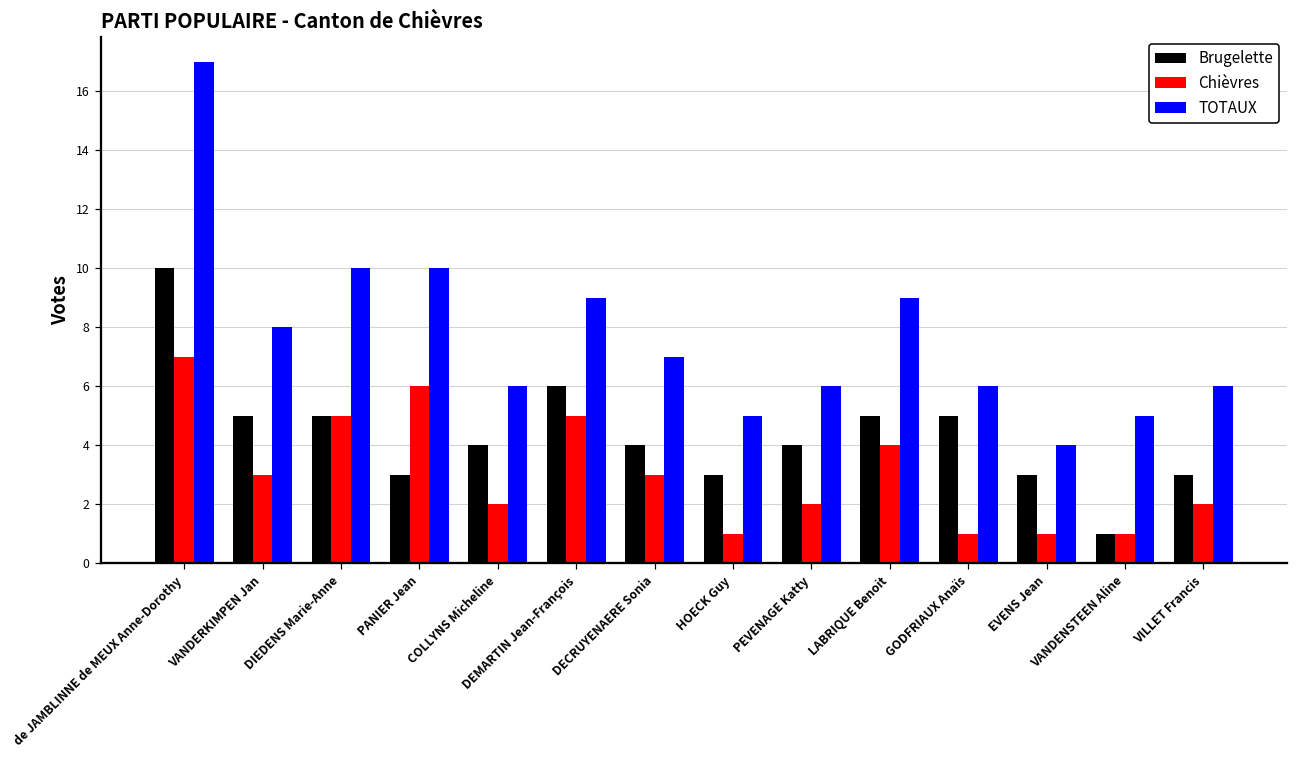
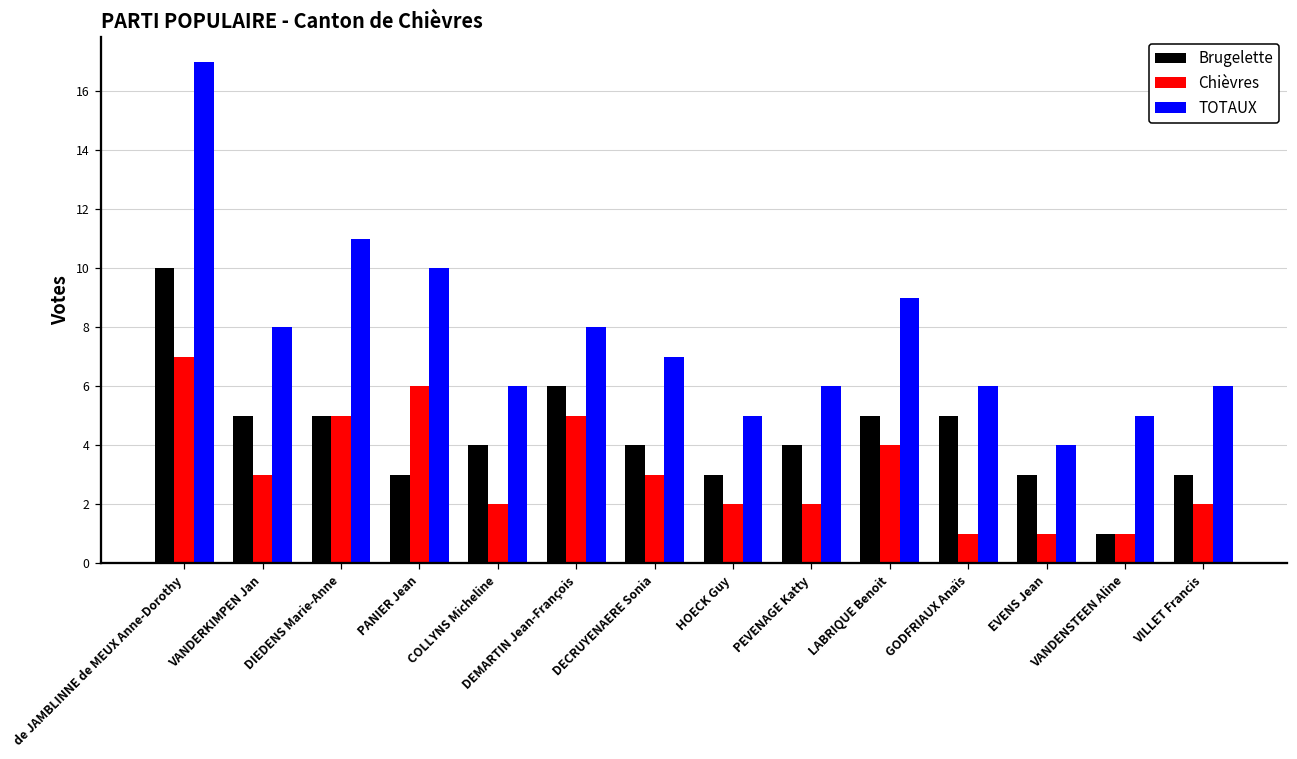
  {
    "Brugelette": {
      "de JAMBLINNE de MEUX Anne-Dorothy": 10,
      "VANDERKIMPEN Jan": 5,
      "DIEDENS Marie-Anne": 5,
      "PANIER Jean": 3,
      "COLLYNS Micheline": 4,
      "DEMARTIN Jean-François": 6,
      "DECRUYENAERE Sonia": 4,
      "HOECK Guy": 3,
      "PEVENAGE Katty": 4,
      "LABRIQUE Benoit": 5,
      "GODFRIAUX Anaïs": 5,
      "EVENS Jean": 3,
      "VANDENSTEEN Aline": 1,
      "VILLET Francis": 3
    },
    "Chièvres": {
      "de JAMBLINNE de MEUX Anne-Dorothy": 7,
      "VANDERKIMPEN Jan": 3,
      "DIEDENS Marie-Anne": 5,
      "PANIER Jean": 6,
      "COLLYNS Micheline": 2,
      "DEMARTIN Jean-François": 5,
      "DECRUYENAERE Sonia": 3,
-     "HOECK Guy": 1,
+     "HOECK Guy": 2,
      "PEVENAGE Katty": 2,
      "LABRIQUE Benoit": 4,
      "GODFRIAUX Anaïs": 1,
      "EVENS Jean": 1,
      "VANDENSTEEN Aline": 1,
      "VILLET Francis": 2
    },
    "TOTAUX": {
      "de JAMBLINNE de MEUX Anne-Dorothy": 17,
      "VANDERKIMPEN Jan": 8,
-     "DIEDENS Marie-Anne": 10,
+     "DIEDENS Marie-Anne": 11,
      "PANIER Jean": 10,
      "COLLYNS Micheline": 6,
-     "DEMARTIN Jean-François": 9,
+     "DEMARTIN Jean-François": 8,
      "DECRUYENAERE Sonia": 7,
      "HOECK Guy": 5,
      "PEVENAGE Katty": 6,
      "LABRIQUE Benoit": 9,
      "GODFRIAUX Anaïs": 6,
      "EVENS Jean": 4,
      "VANDENSTEEN Aline": 5,
      "VILLET Francis": 6
    }
  }
